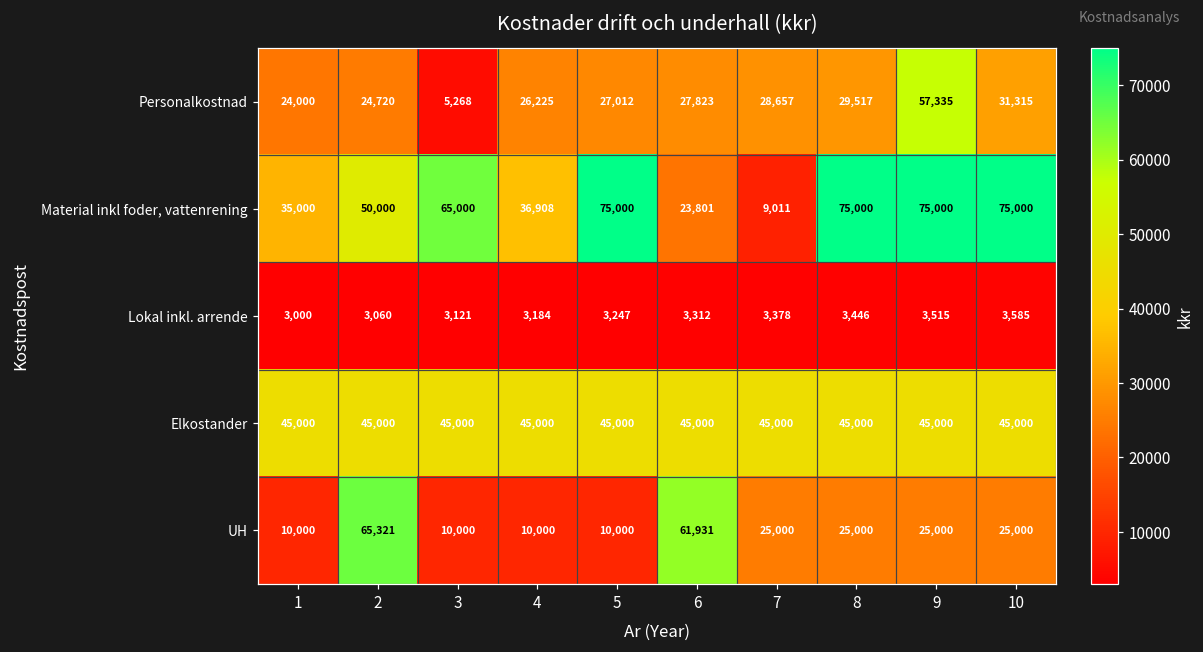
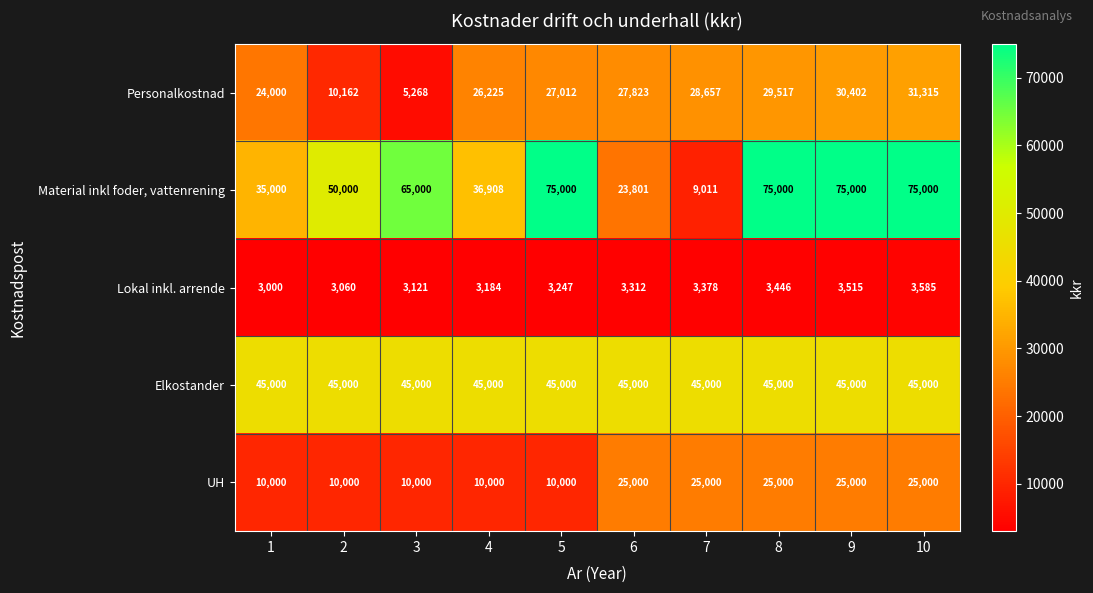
  {
    "Personalkostnad": {
      "1": "24,000",
-     "2": "24,720",
+     "2": "10,162",
      "3": "5,268",
      "4": "26,225",
      "5": "27,012",
      "6": "27,823",
      "7": "28,657",
      "8": "29,517",
-     "9": "57,335",
+     "9": "30,402",
      "10": "31,315"
    },
    "Material inkl foder, vattenrening": {
      "1": "35,000",
      "2": "50,000",
      "3": "65,000",
      "4": "36,908",
      "5": "75,000",
      "6": "23,801",
      "7": "9,011",
      "8": "75,000",
      "9": "75,000",
      "10": "75,000"
    },
    "Lokal inkl. arrende": {
      "1": "3,000",
      "2": "3,060",
      "3": "3,121",
      "4": "3,184",
      "5": "3,247",
      "6": "3,312",
      "7": "3,378",
      "8": "3,446",
      "9": "3,515",
      "10": "3,585"
    },
    "Elkostander": {
      "1": "45,000",
      "2": "45,000",
      "3": "45,000",
      "4": "45,000",
      "5": "45,000",
      "6": "45,000",
      "7": "45,000",
      "8": "45,000",
      "9": "45,000",
      "10": "45,000"
    },
    "UH": {
      "1": "10,000",
-     "2": "65,321",
+     "2": "10,000",
      "3": "10,000",
      "4": "10,000",
      "5": "10,000",
-     "6": "61,931",
+     "6": "25,000",
      "7": "25,000",
      "8": "25,000",
      "9": "25,000",
      "10": "25,000"
    }
  }
